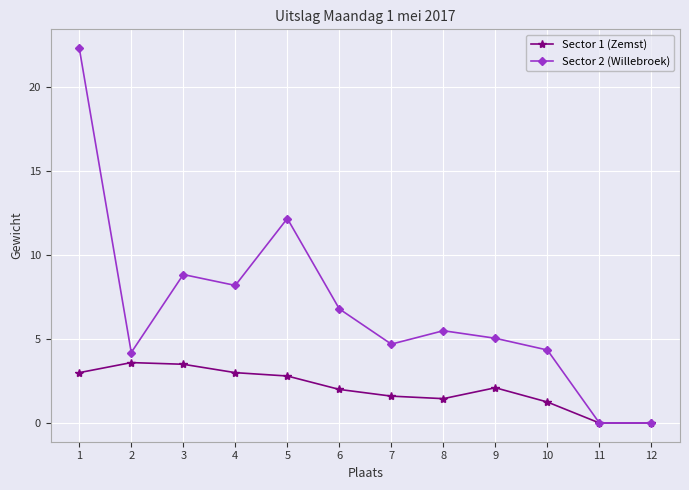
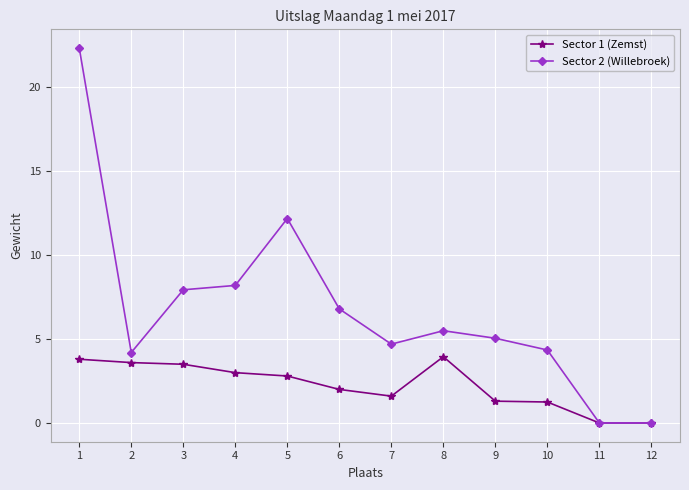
  {
    "Sector 1 (Zemst)": {
-     "1": 3.0,
+     "1": 3.8,
      "2": 3.6,
      "3": 3.5,
      "4": 3.0,
      "5": 2.8,
      "6": 2.0,
      "7": 1.6,
-     "8": 1.5,
-     "9": 2.1,
+     "8": 4.0,
+     "9": 1.3,
      "10": 1.3
    },
    "Sector 2 (Willebroek)": {
      "1": 22.4,
      "2": 4.2,
-     "3": 8.9,
+     "3": 7.9,
      "4": 8.2,
      "5": 12.2,
      "6": 6.8,
      "7": 4.7,
      "8": 5.5,
      "9": 5.1,
      "10": 4.4
    }
  }
